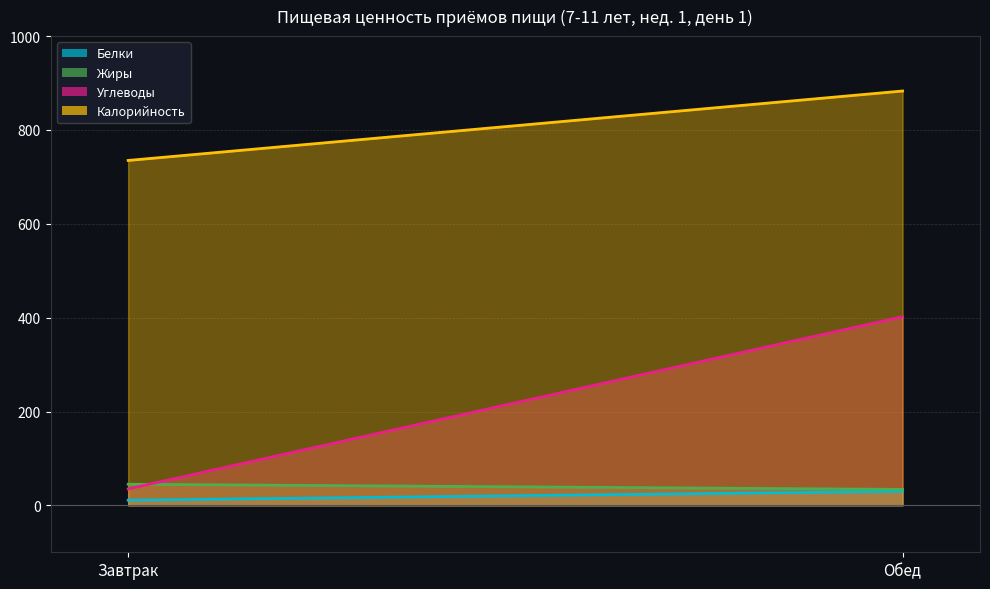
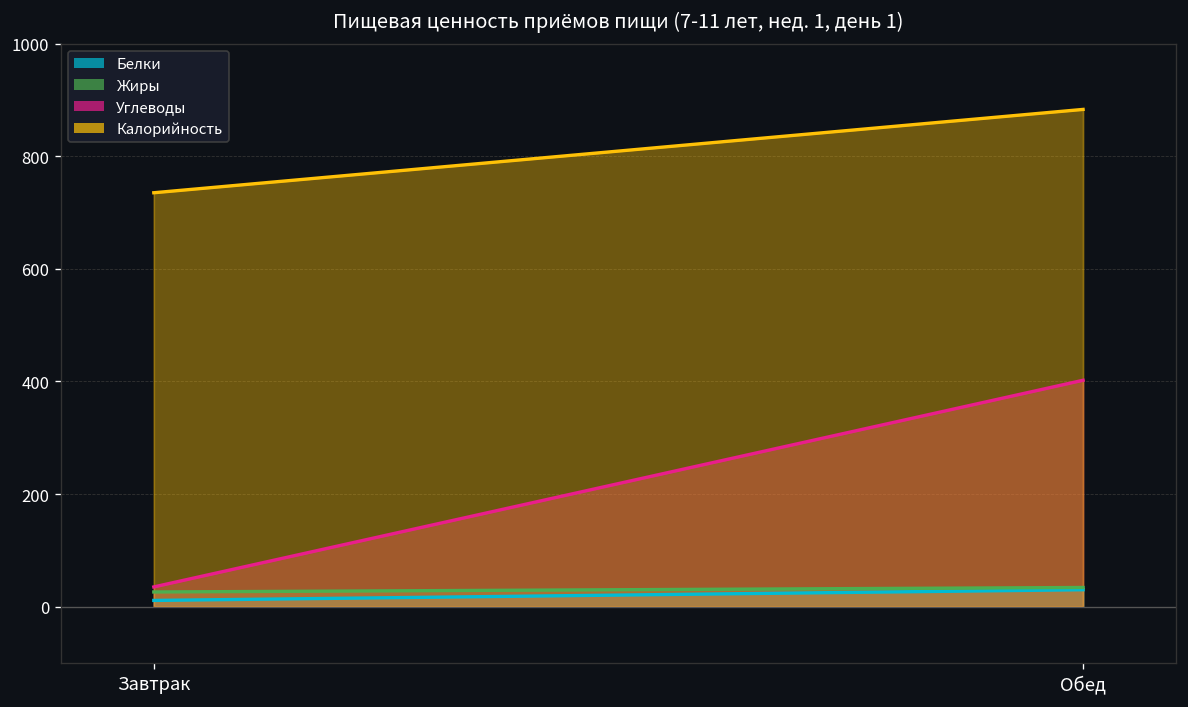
  {
    "Белки": {
      "Завтрак": 10
    },
    "Жиры": {
-     "Завтрак": 50
+     "Завтрак": 30
    },
    "Углеводы": {
      "Завтрак": 40,
      "Обед": 400
    },
    "Калорийность": {
      "Завтрак": 740,
      "Обед": 880
    }
  }
